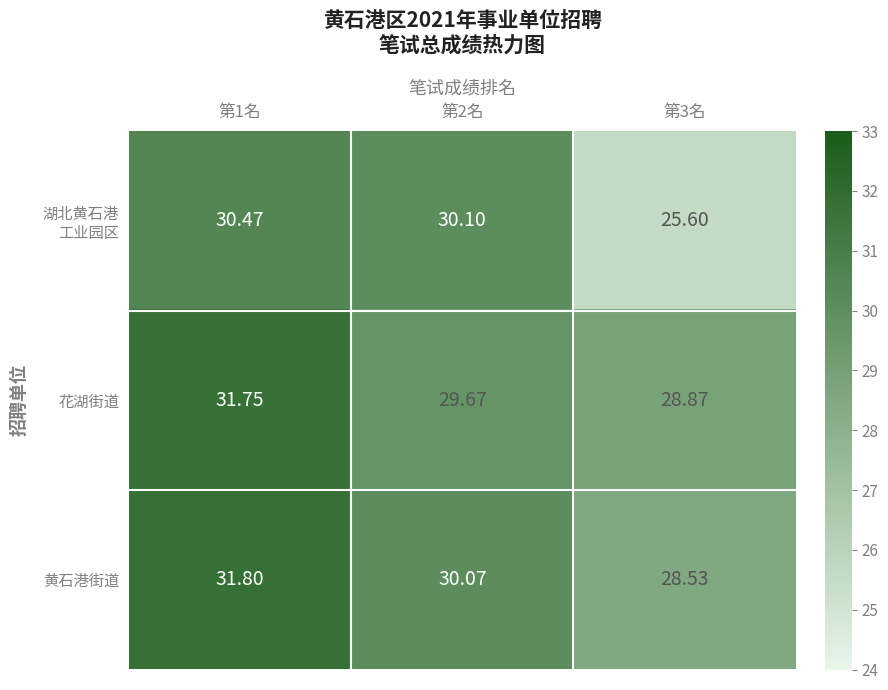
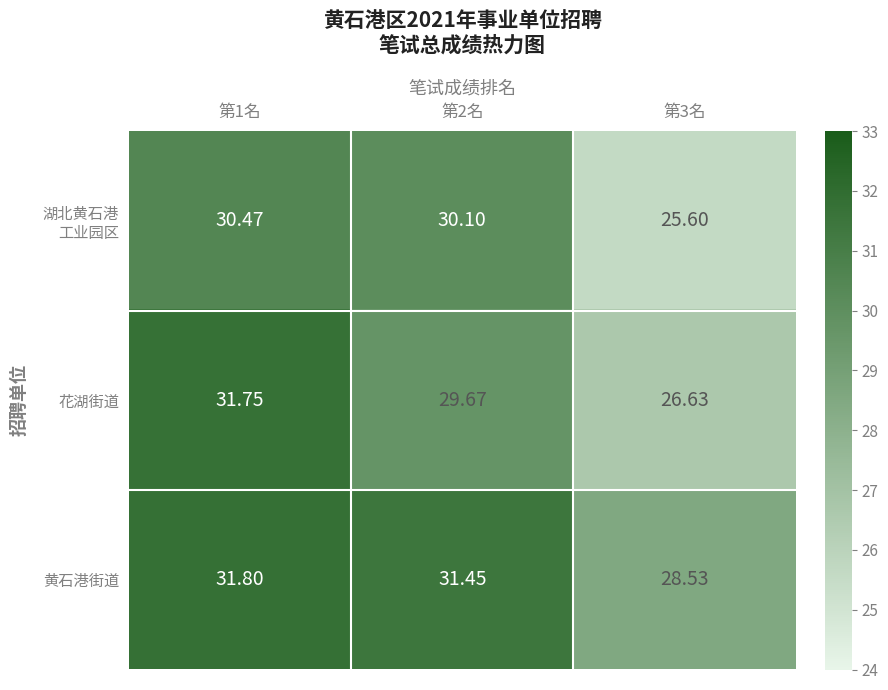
  {
    "湖北黄石港 工业园区": {
      "第1名": 30.47,
      "第2名": 30.10,
      "第3名": 25.60
    },
    "花湖街道": {
      "第1名": 31.75,
      "第2名": 29.67,
-     "第3名": 28.87
+     "第3名": 26.63
    },
    "黄石港街道": {
      "第1名": 31.80,
-     "第2名": 30.07,
+     "第2名": 31.45,
      "第3名": 28.53
    }
  }
